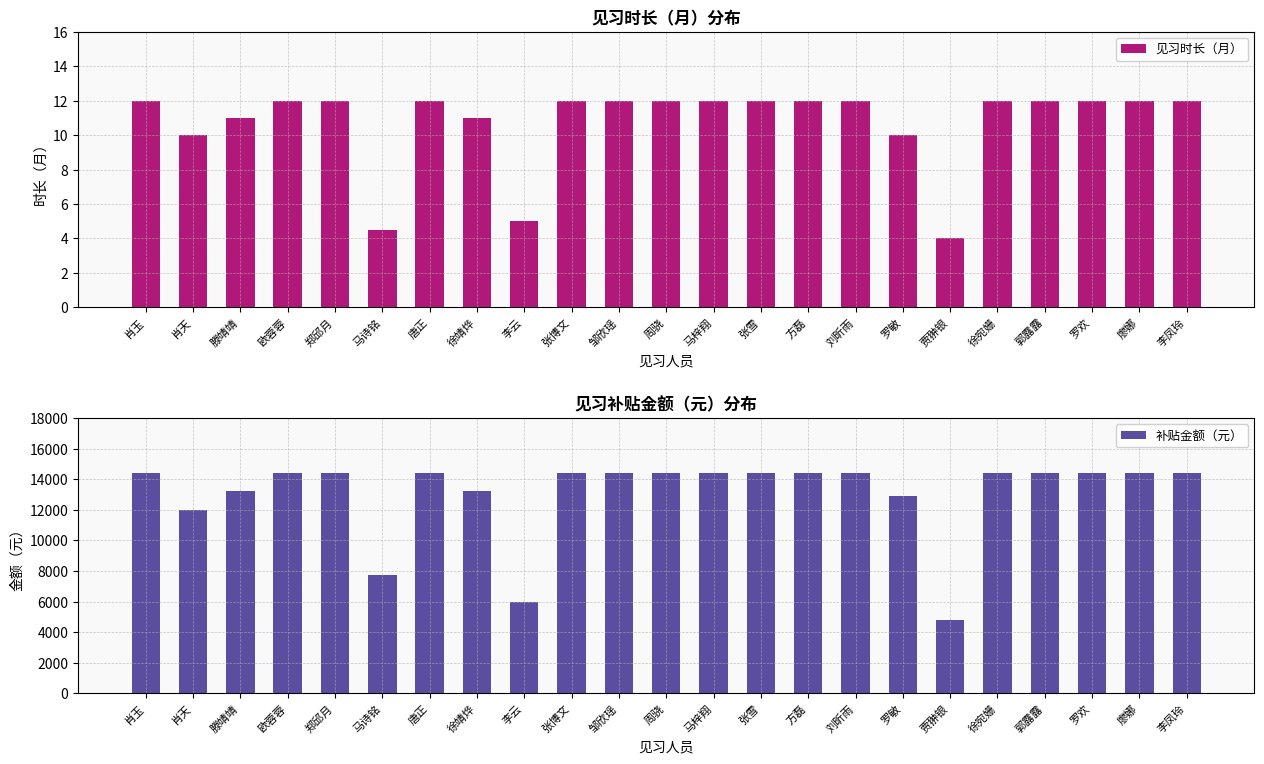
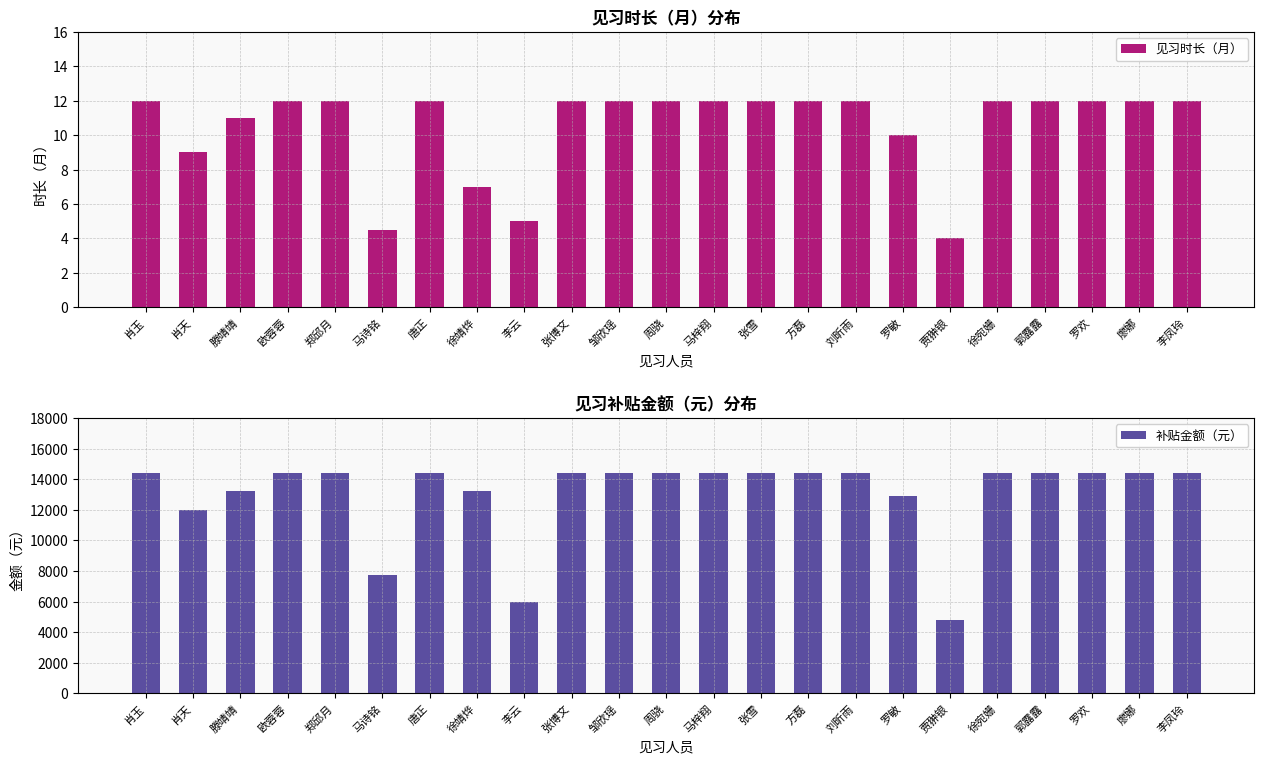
  {
    "见习时长（月）分布": {
      "肖玉": 12,
-     "肖天": 10,
+     "肖天": 9,
      "滕靖靖": 11,
      "欧蓉蓉": 12,
      "郑邱月": 12,
      "马诗铭": 4.5,
      "唐正": 12,
-     "徐靖烨": 11,
+     "徐靖烨": 7,
      "李云": 5,
      "张博文": 12,
      "邹欣瑶": 12,
      "周骁": 12,
      "马梓翔": 12,
      "张雪": 12,
      "方磊": 12,
      "刘昕雨": 12,
      "罗敏": 10,
      "贾翀银": 4,
      "徐宛姗": 12,
      "郭露露": 12,
      "罗欢": 12,
      "廖娜": 12,
      "李凤玲": 12
    },
    "见习补贴金额（元）分布": {
      "肖玉": 14400,
      "肖天": 12000,
      "滕靖靖": 13200,
      "欧蓉蓉": 14400,
      "郑邱月": 14400,
      "马诗铭": 7700,
      "唐正": 14400,
      "徐靖烨": 13200,
      "李云": 6000,
      "张博文": 14400,
      "邹欣瑶": 14400,
      "周骁": 14400,
      "马梓翔": 14400,
      "张雪": 14400,
      "方磊": 14400,
      "刘昕雨": 14400,
      "罗敏": 12900,
      "贾翀银": 4800,
      "徐宛姗": 14400,
      "郭露露": 14400,
      "罗欢": 14400,
      "廖娜": 14400,
      "李凤玲": 14400
    }
  }
